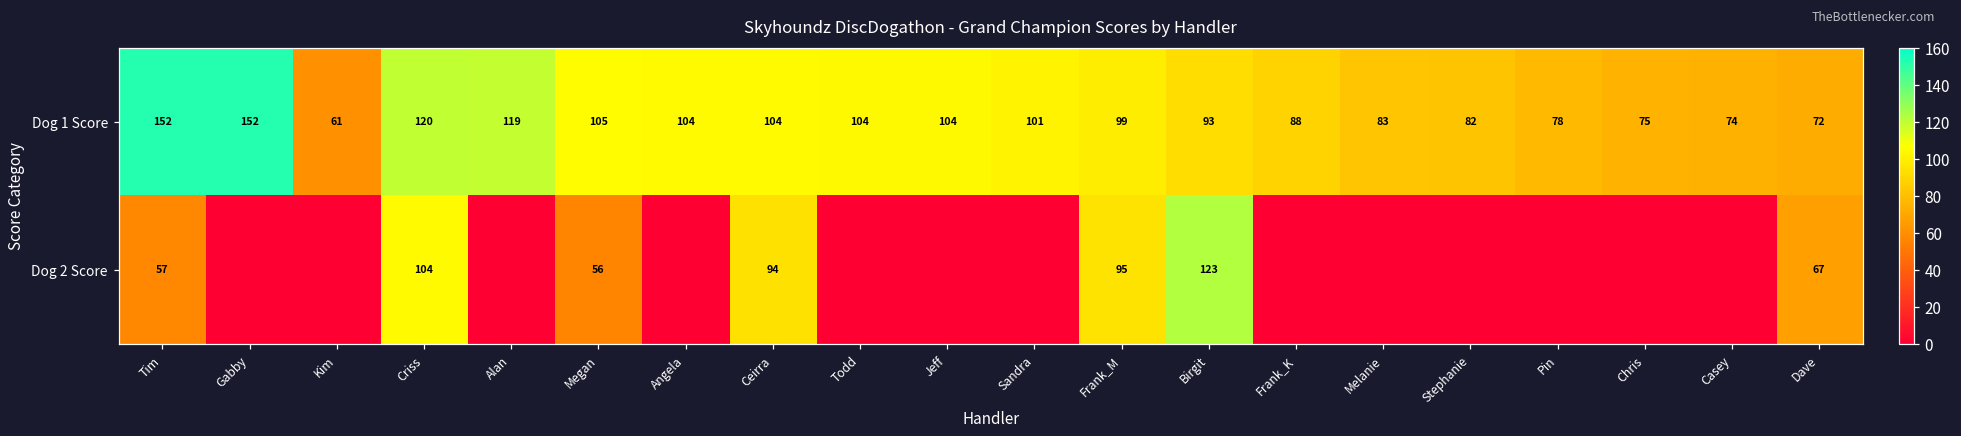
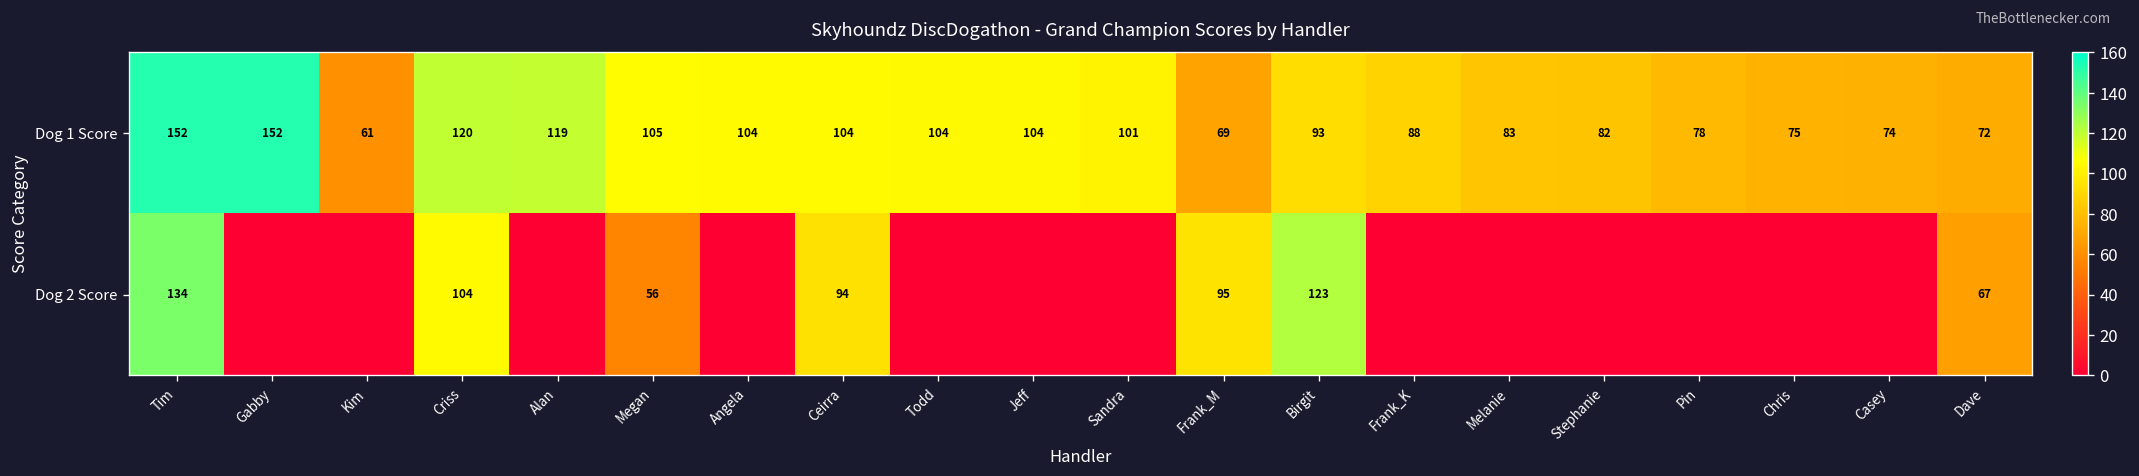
  {
    "Dog 1 Score": {
      "Tim": 152,
      "Gabby": 152,
      "Kim": 61,
      "Criss": 120,
      "Alan": 119,
      "Megan": 105,
      "Angela": 104,
      "Ceirra": 104,
      "Todd": 104,
      "Jeff": 104,
      "Sandra": 101,
-     "Frank_M": 99,
+     "Frank_M": 69,
      "Birgit": 93,
      "Frank_K": 88,
      "Melanie": 83,
      "Stephanie": 82,
      "Pin": 78,
      "Chris": 75,
      "Casey": 74,
      "Dave": 72
    },
    "Dog 2 Score": {
-     "Tim": 57,
+     "Tim": 134,
      "Criss": 104,
      "Megan": 56,
      "Ceirra": 94,
      "Frank_M": 95,
      "Birgit": 123,
      "Dave": 67
    }
  }
